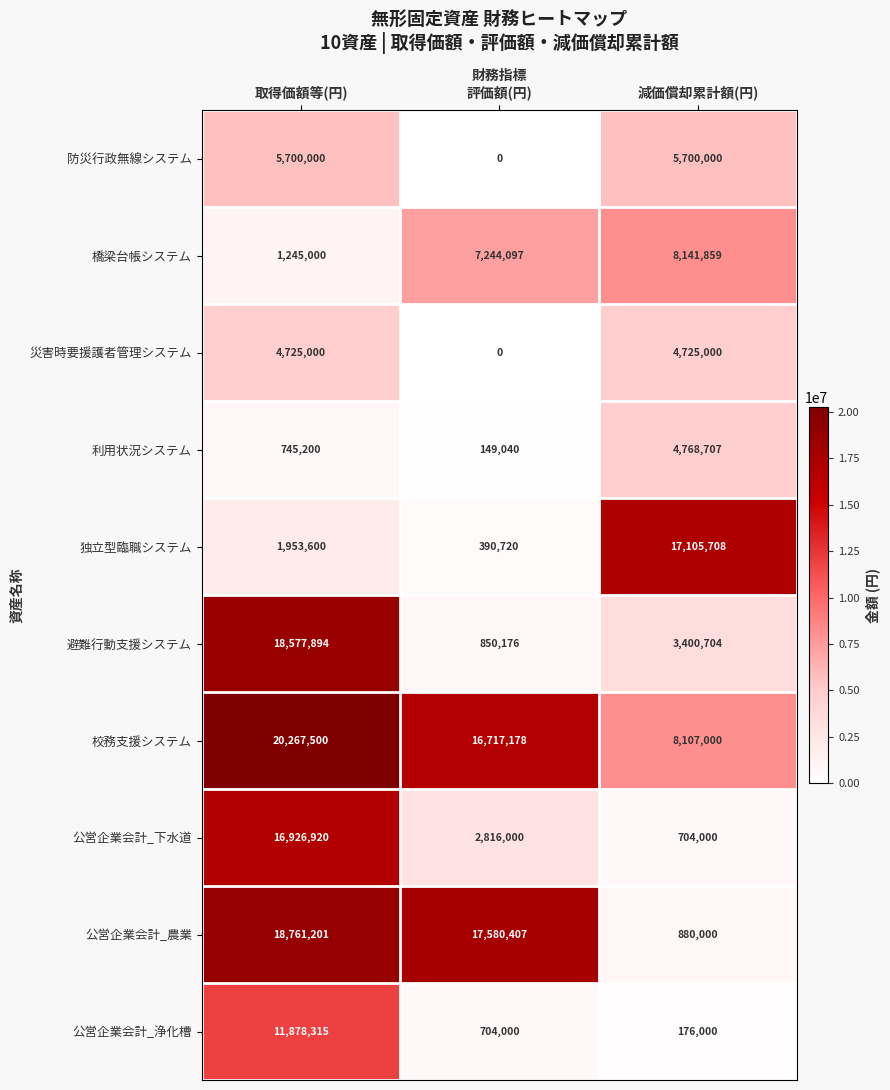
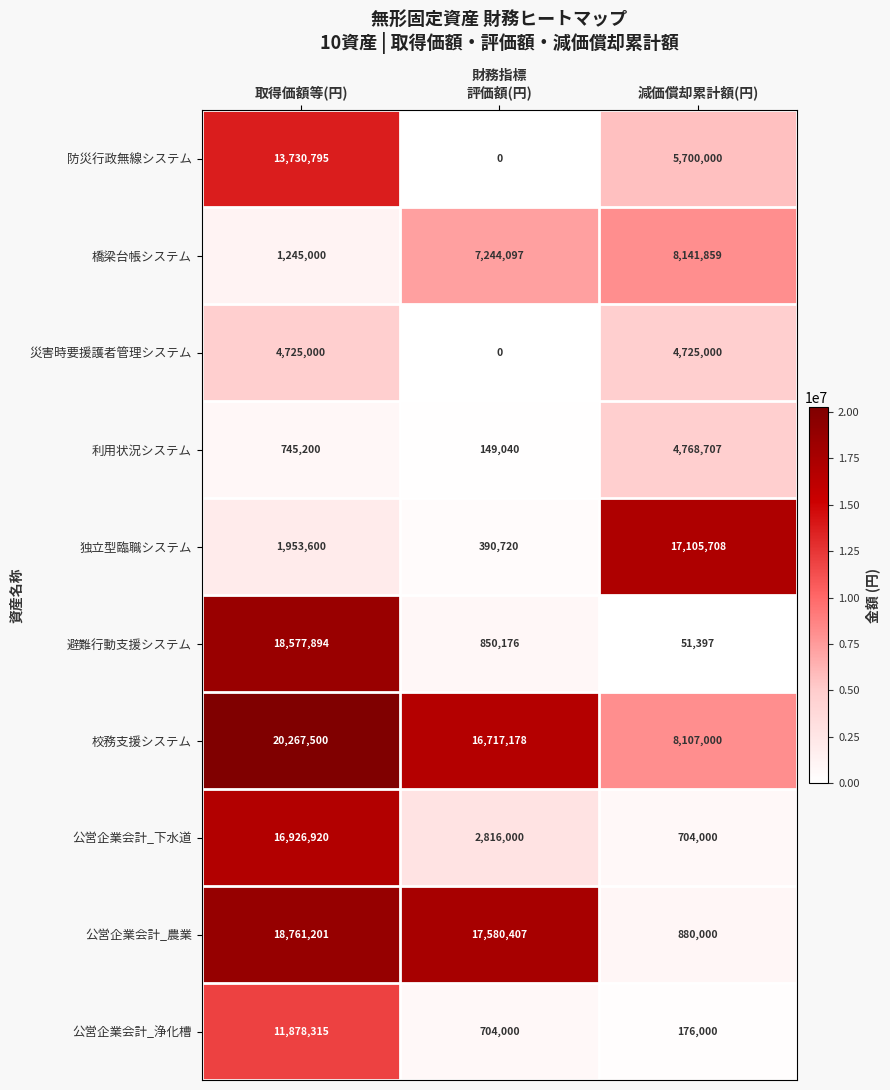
  {
    "防災行政無線システム": {
-     "取得価額等(円)": "5,700,000",
+     "取得価額等(円)": "13,730,795",
      "評価額(円)": "0",
      "減価償却累計額(円)": "5,700,000"
    },
    "橋梁台帳システム": {
      "取得価額等(円)": "1,245,000",
      "評価額(円)": "7,244,097",
      "減価償却累計額(円)": "8,141,859"
    },
    "災害時要援護者管理システム": {
      "取得価額等(円)": "4,725,000",
      "評価額(円)": "0",
      "減価償却累計額(円)": "4,725,000"
    },
    "利用状況システム": {
      "取得価額等(円)": "745,200",
      "評価額(円)": "149,040",
      "減価償却累計額(円)": "4,768,707"
    },
    "独立型臨職システム": {
      "取得価額等(円)": "1,953,600",
      "評価額(円)": "390,720",
      "減価償却累計額(円)": "17,105,708"
    },
    "避難行動支援システム": {
      "取得価額等(円)": "18,577,894",
      "評価額(円)": "850,176",
-     "減価償却累計額(円)": "3,400,704"
+     "減価償却累計額(円)": "51,397"
    },
    "校務支援システム": {
      "取得価額等(円)": "20,267,500",
      "評価額(円)": "16,717,178",
      "減価償却累計額(円)": "8,107,000"
    },
    "公営企業会計_下水道": {
      "取得価額等(円)": "16,926,920",
      "評価額(円)": "2,816,000",
      "減価償却累計額(円)": "704,000"
    },
    "公営企業会計_農業": {
      "取得価額等(円)": "18,761,201",
      "評価額(円)": "17,580,407",
      "減価償却累計額(円)": "880,000"
    },
    "公営企業会計_浄化槽": {
      "取得価額等(円)": "11,878,315",
      "評価額(円)": "704,000",
      "減価償却累計額(円)": "176,000"
    }
  }
